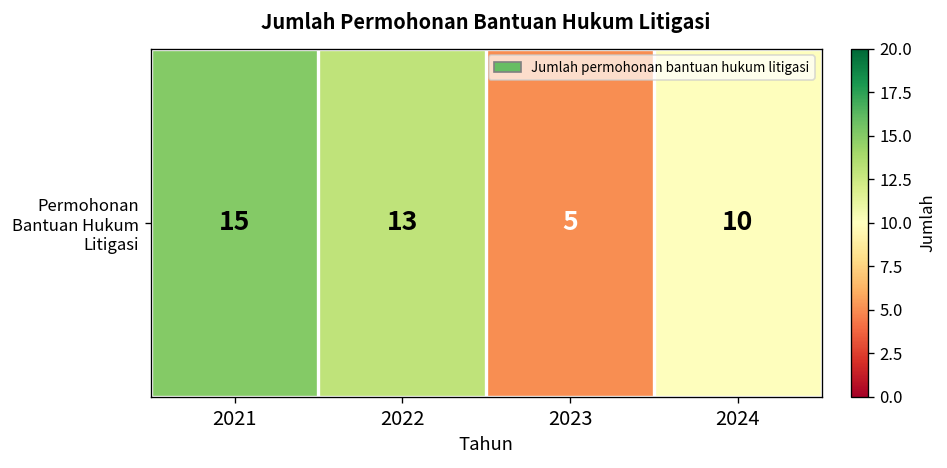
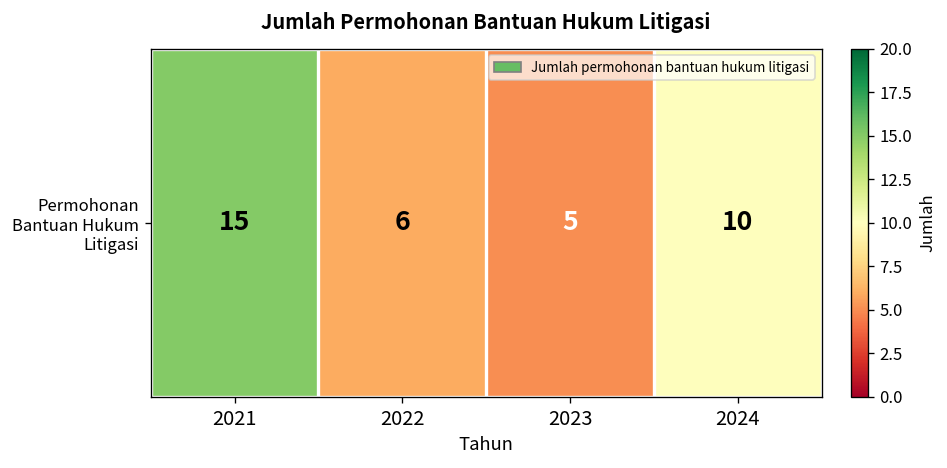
  {
    "Permohonan Bantuan Hukum Litigasi": {
      "2021": 15,
-     "2022": 13,
+     "2022": 6,
      "2023": 5,
      "2024": 10
    }
  }
